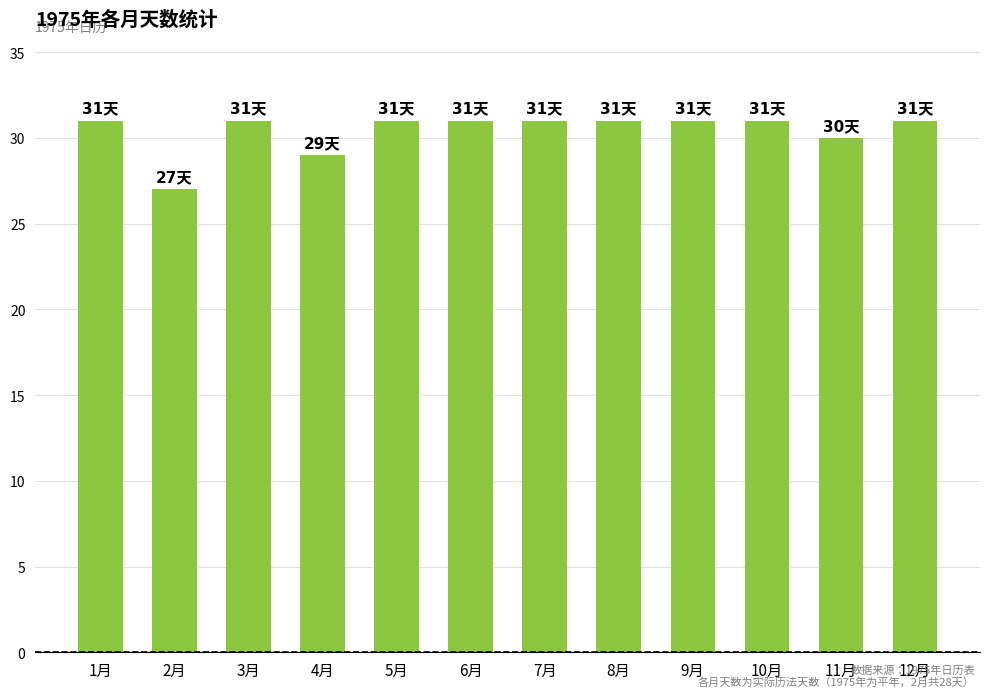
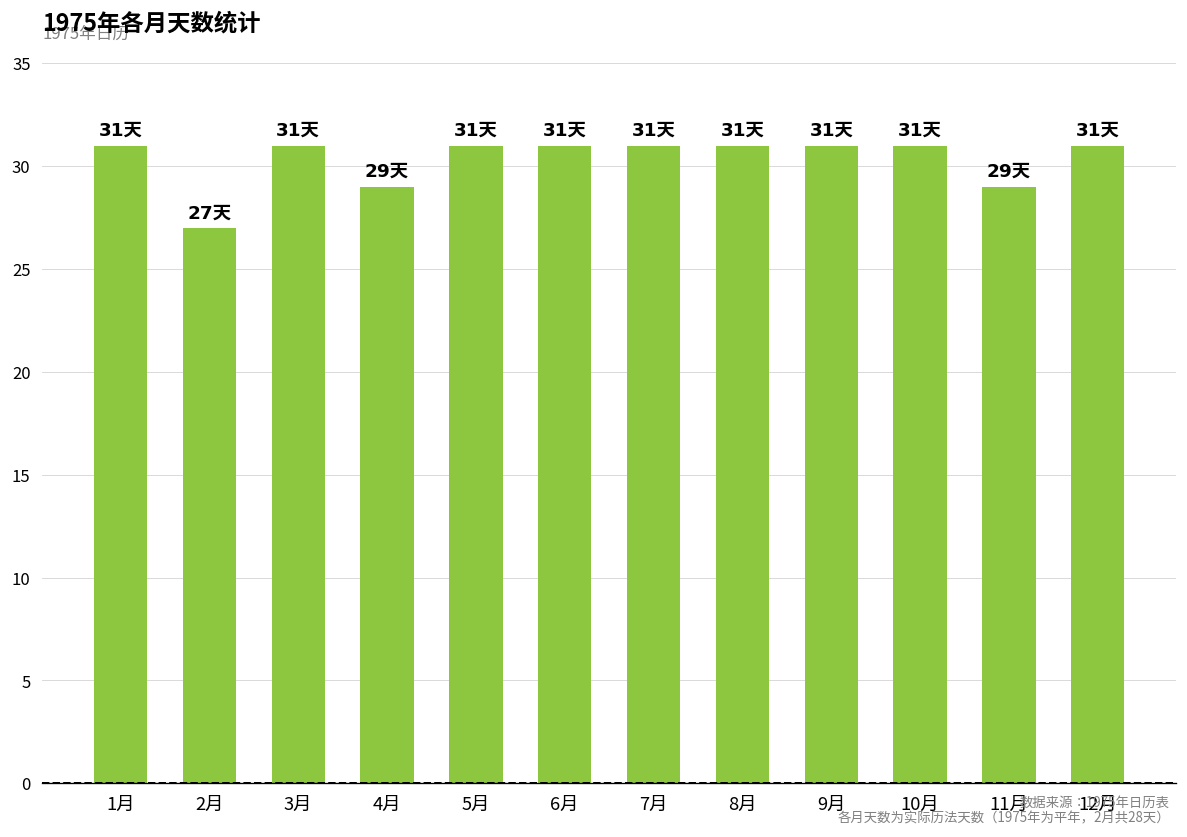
  {
    "1月": "31天",
    "2月": "27天",
    "3月": "31天",
    "4月": "29天",
    "5月": "31天",
    "6月": "31天",
    "7月": "31天",
    "8月": "31天",
    "9月": "31天",
    "10月": "31天",
-   "11月": "30天",
+   "11月": "29天",
    "12月": "31天"
  }
